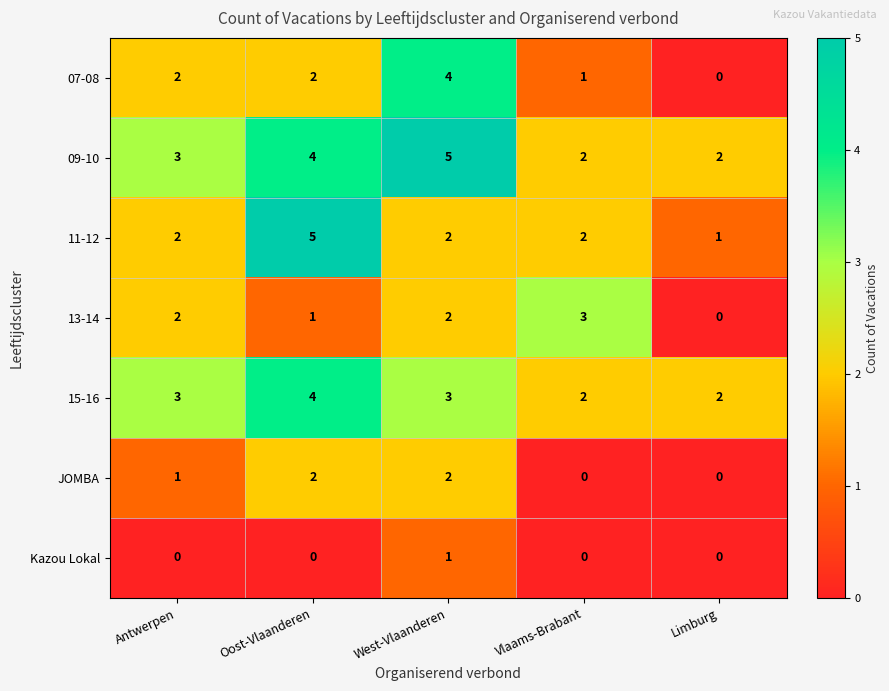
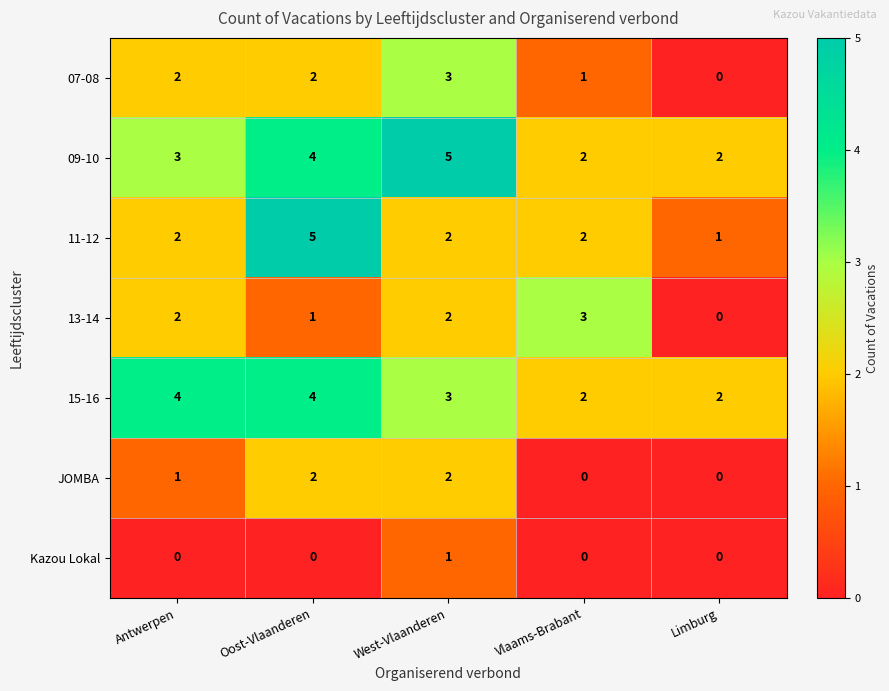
  {
    "07-08": {
      "Antwerpen": 2,
      "Oost-Vlaanderen": 2,
-     "West-Vlaanderen": 4,
+     "West-Vlaanderen": 3,
      "Vlaams-Brabant": 1,
      "Limburg": 0
    },
    "09-10": {
      "Antwerpen": 3,
      "Oost-Vlaanderen": 4,
      "West-Vlaanderen": 5,
      "Vlaams-Brabant": 2,
      "Limburg": 2
    },
    "11-12": {
      "Antwerpen": 2,
      "Oost-Vlaanderen": 5,
      "West-Vlaanderen": 2,
      "Vlaams-Brabant": 2,
      "Limburg": 1
    },
    "13-14": {
      "Antwerpen": 2,
      "Oost-Vlaanderen": 1,
      "West-Vlaanderen": 2,
      "Vlaams-Brabant": 3,
      "Limburg": 0
    },
    "15-16": {
-     "Antwerpen": 3,
+     "Antwerpen": 4,
      "Oost-Vlaanderen": 4,
      "West-Vlaanderen": 3,
      "Vlaams-Brabant": 2,
      "Limburg": 2
    },
    "JOMBA": {
      "Antwerpen": 1,
      "Oost-Vlaanderen": 2,
      "West-Vlaanderen": 2,
      "Vlaams-Brabant": 0,
      "Limburg": 0
    },
    "Kazou Lokal": {
      "Antwerpen": 0,
      "Oost-Vlaanderen": 0,
      "West-Vlaanderen": 1,
      "Vlaams-Brabant": 0,
      "Limburg": 0
    }
  }
